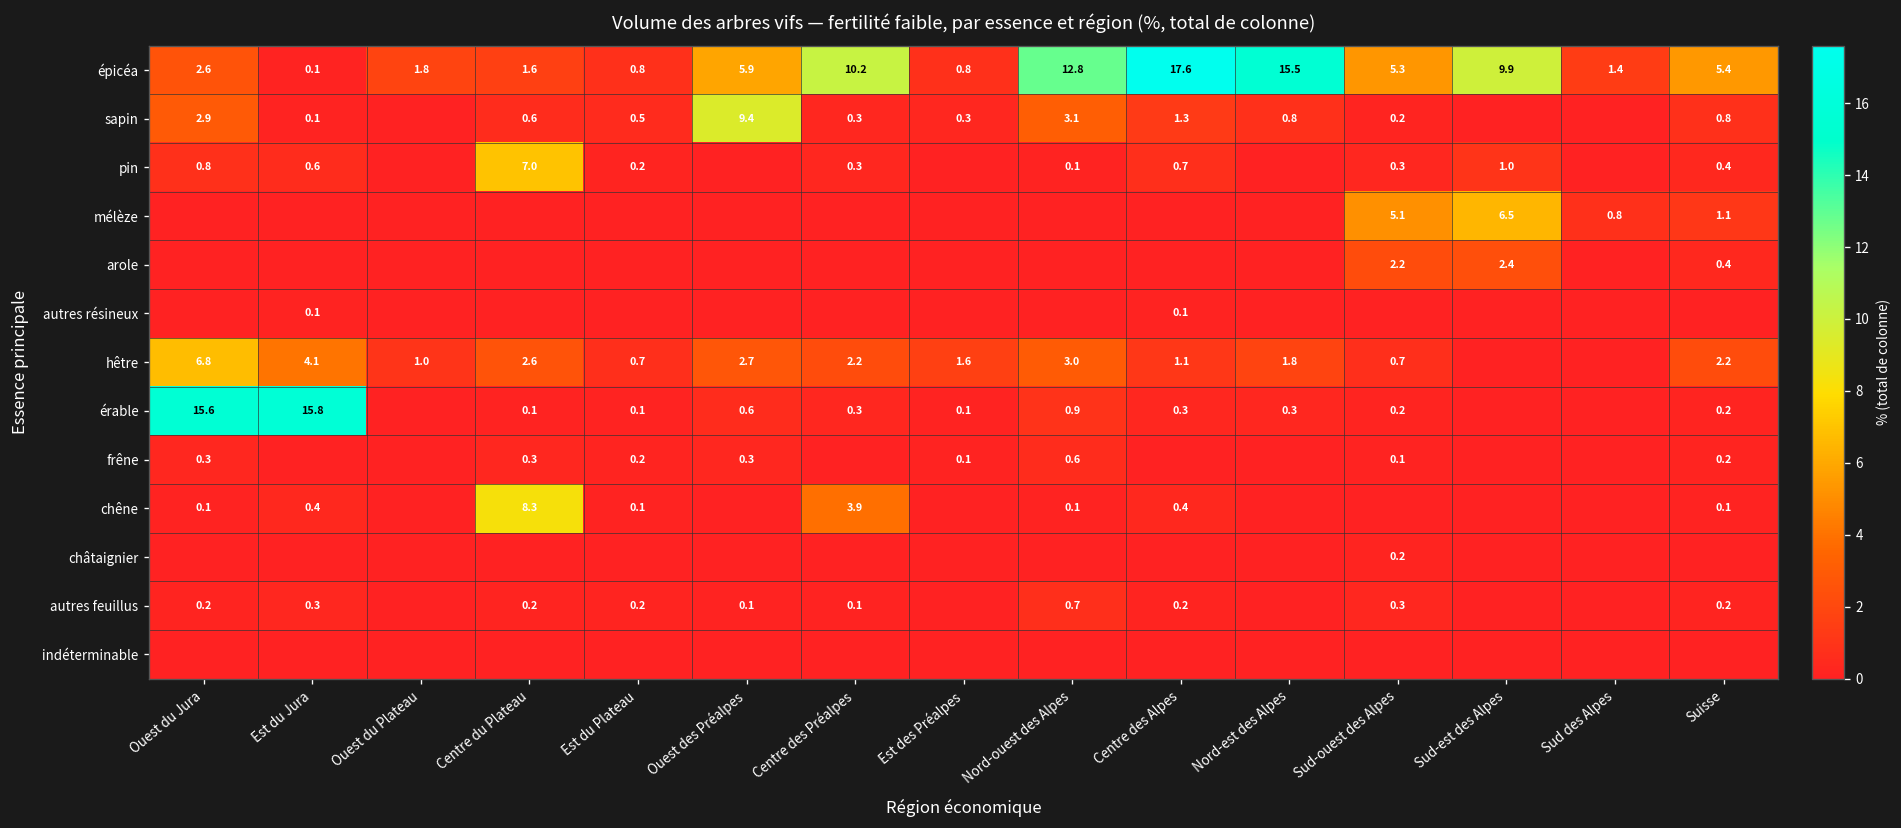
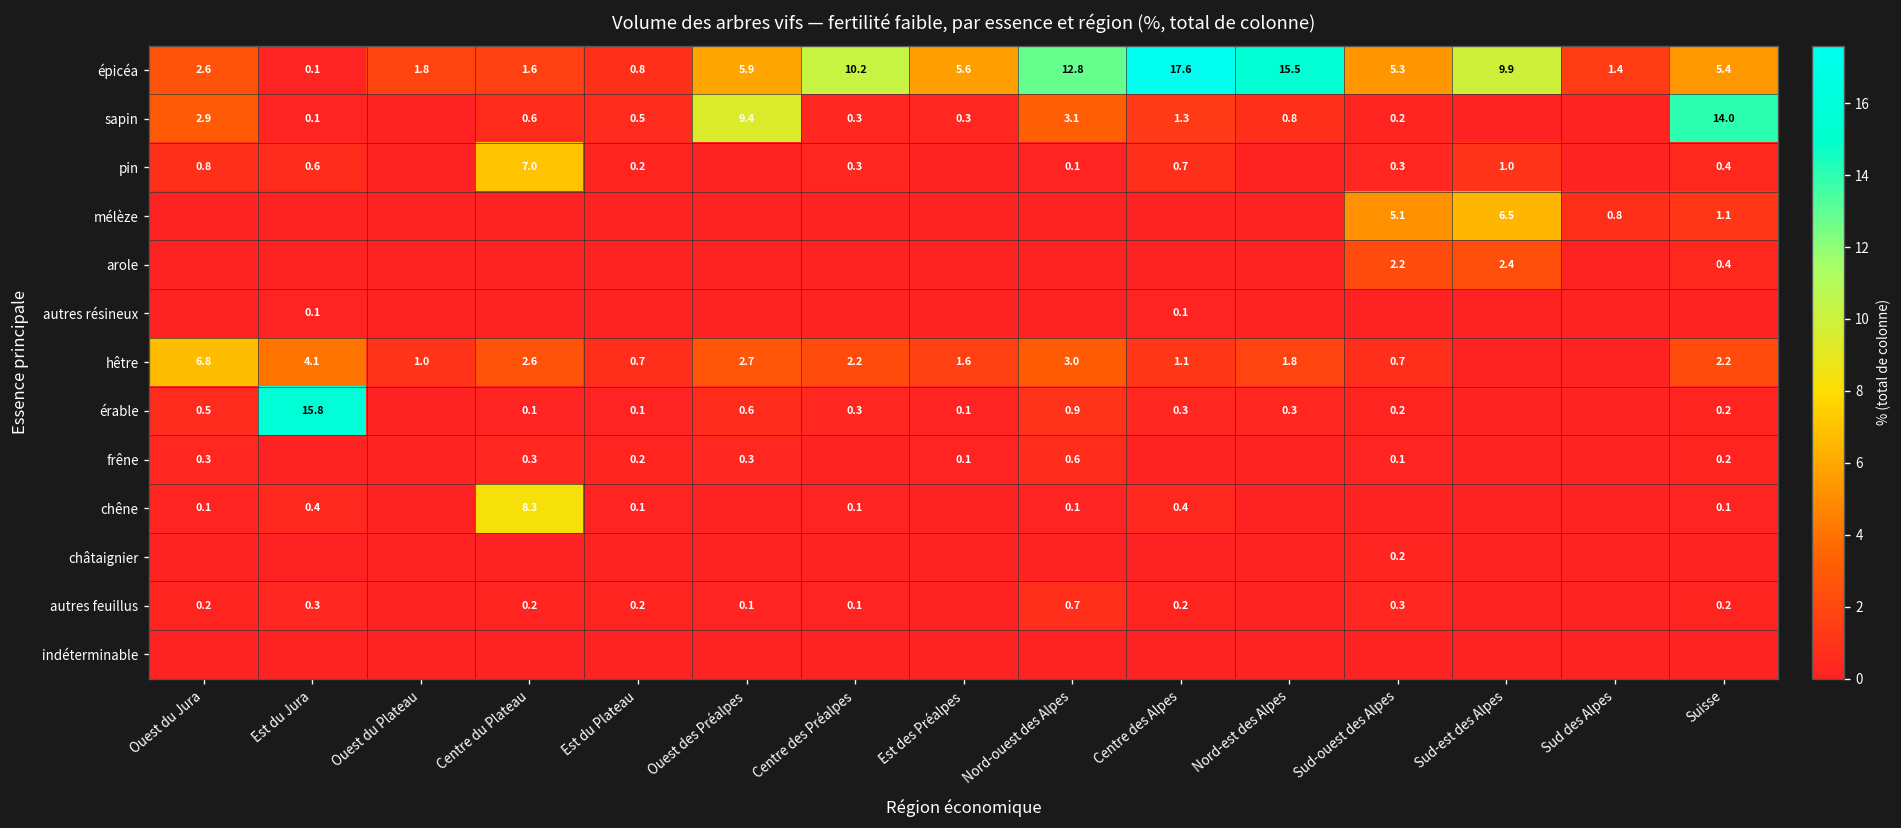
  {
    "épicéa": {
      "Ouest du Jura": 2.6,
      "Est du Jura": 0.1,
      "Ouest du Plateau": 1.8,
      "Centre du Plateau": 1.6,
      "Est du Plateau": 0.8,
      "Ouest des Préalpes": 5.9,
      "Centre des Préalpes": 10.2,
-     "Est des Préalpes": 0.8,
+     "Est des Préalpes": 5.6,
      "Nord-ouest des Alpes": 12.8,
      "Centre des Alpes": 17.6,
      "Nord-est des Alpes": 15.5,
      "Sud-ouest des Alpes": 5.3,
      "Sud-est des Alpes": 9.9,
      "Sud des Alpes": 1.4,
      "Suisse": 5.4
    },
    "sapin": {
      "Ouest du Jura": 2.9,
      "Est du Jura": 0.1,
      "Centre du Plateau": 0.6,
      "Est du Plateau": 0.5,
      "Ouest des Préalpes": 9.4,
      "Centre des Préalpes": 0.3,
      "Est des Préalpes": 0.3,
      "Nord-ouest des Alpes": 3.1,
      "Centre des Alpes": 1.3,
      "Nord-est des Alpes": 0.8,
      "Sud-ouest des Alpes": 0.2,
-     "Suisse": 0.8
+     "Suisse": 14.0
    },
    "pin": {
      "Ouest du Jura": 0.8,
      "Est du Jura": 0.6,
      "Centre du Plateau": 7.0,
      "Est du Plateau": 0.2,
      "Centre des Préalpes": 0.3,
      "Nord-ouest des Alpes": 0.1,
      "Centre des Alpes": 0.7,
      "Sud-ouest des Alpes": 0.3,
      "Sud-est des Alpes": 1.0,
      "Suisse": 0.4
    },
    "mélèze": {
      "Sud-ouest des Alpes": 5.1,
      "Sud-est des Alpes": 6.5,
      "Sud des Alpes": 0.8,
      "Suisse": 1.1
    },
    "arole": {
      "Sud-ouest des Alpes": 2.2,
      "Sud-est des Alpes": 2.4,
      "Suisse": 0.4
    },
    "autres résineux": {
      "Est du Jura": 0.1,
      "Centre des Alpes": 0.1
    },
    "hêtre": {
      "Ouest du Jura": 6.8,
      "Est du Jura": 4.1,
      "Ouest du Plateau": 1.0,
      "Centre du Plateau": 2.6,
      "Est du Plateau": 0.7,
      "Ouest des Préalpes": 2.7,
      "Centre des Préalpes": 2.2,
      "Est des Préalpes": 1.6,
      "Nord-ouest des Alpes": 3.0,
      "Centre des Alpes": 1.1,
      "Nord-est des Alpes": 1.8,
      "Sud-ouest des Alpes": 0.7,
      "Suisse": 2.2
    },
    "érable": {
-     "Ouest du Jura": 15.6,
+     "Ouest du Jura": 0.5,
      "Est du Jura": 15.8,
      "Centre du Plateau": 0.1,
      "Est du Plateau": 0.1,
      "Ouest des Préalpes": 0.6,
      "Centre des Préalpes": 0.3,
      "Est des Préalpes": 0.1,
      "Nord-ouest des Alpes": 0.9,
      "Centre des Alpes": 0.3,
      "Nord-est des Alpes": 0.3,
      "Sud-ouest des Alpes": 0.2,
      "Suisse": 0.2
    },
    "frêne": {
      "Ouest du Jura": 0.3,
      "Centre du Plateau": 0.3,
      "Est du Plateau": 0.2,
      "Ouest des Préalpes": 0.3,
      "Est des Préalpes": 0.1,
      "Nord-ouest des Alpes": 0.6,
      "Sud-ouest des Alpes": 0.1,
      "Suisse": 0.2
    },
    "chêne": {
      "Ouest du Jura": 0.1,
      "Est du Jura": 0.4,
      "Centre du Plateau": 8.3,
      "Est du Plateau": 0.1,
-     "Centre des Préalpes": 3.9,
+     "Centre des Préalpes": 0.1,
      "Nord-ouest des Alpes": 0.1,
      "Centre des Alpes": 0.4,
      "Suisse": 0.1
    },
    "châtaignier": {
      "Sud-ouest des Alpes": 0.2
    },
    "autres feuillus": {
      "Ouest du Jura": 0.2,
      "Est du Jura": 0.3,
      "Centre du Plateau": 0.2,
      "Est du Plateau": 0.2,
      "Ouest des Préalpes": 0.1,
      "Centre des Préalpes": 0.1,
      "Nord-ouest des Alpes": 0.7,
      "Centre des Alpes": 0.2,
      "Sud-ouest des Alpes": 0.3,
      "Suisse": 0.2
    }
  }
